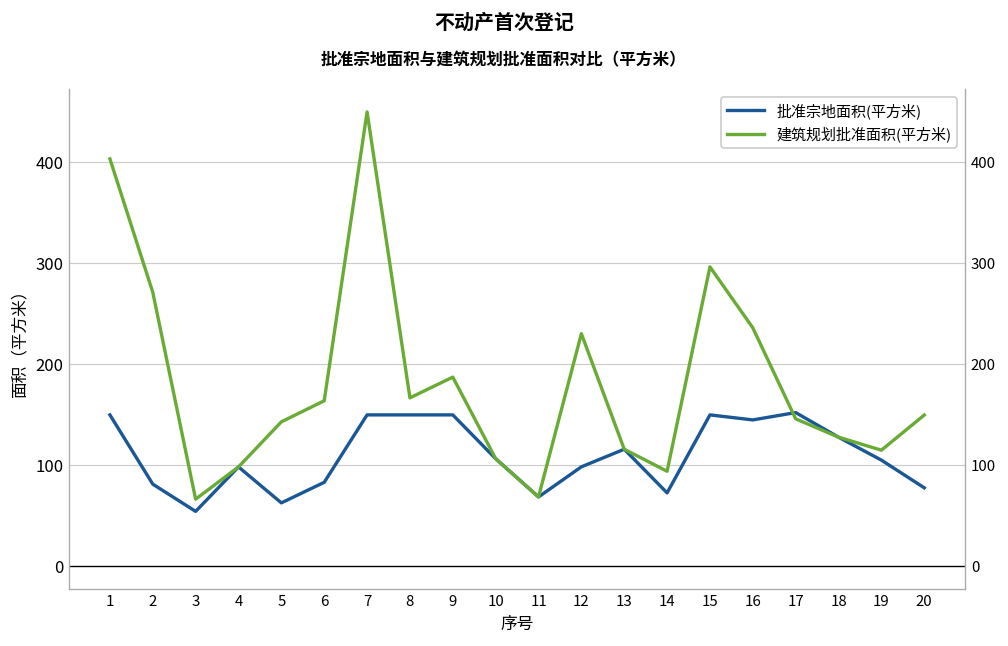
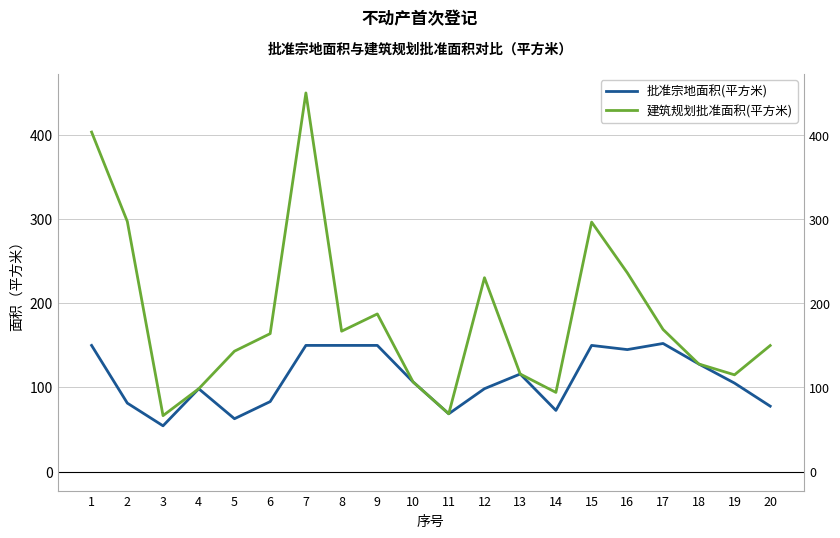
  {
    "批准宗地面积(平方米)": {
      "1": 150,
      "2": 80,
      "3": 50,
      "5": 60,
      "6": 80,
      "7": 150,
      "8": 150,
      "9": 150,
      "12": 100,
      "14": 70,
      "15": 150,
      "16": 150,
      "17": 150,
      "19": 110,
      "20": 80
    },
    "建筑规划批准面积(平方米)": {
      "1": 400,
-     "2": 270,
+     "2": 300,
      "3": 70,
      "5": 140,
      "6": 160,
      "7": 450,
      "8": 170,
      "9": 190,
      "12": 230,
      "14": 90,
      "15": 300,
      "16": 240,
-     "17": 150,
+     "17": 170,
      "19": 120,
      "20": 150
    }
  }
